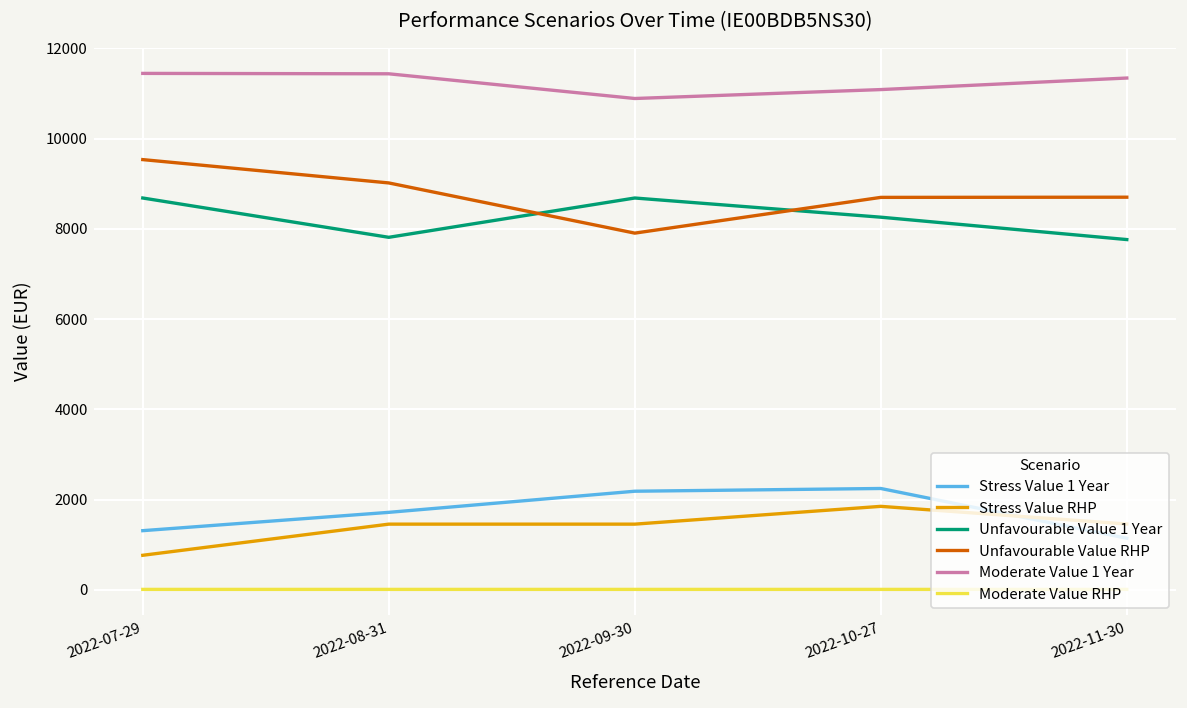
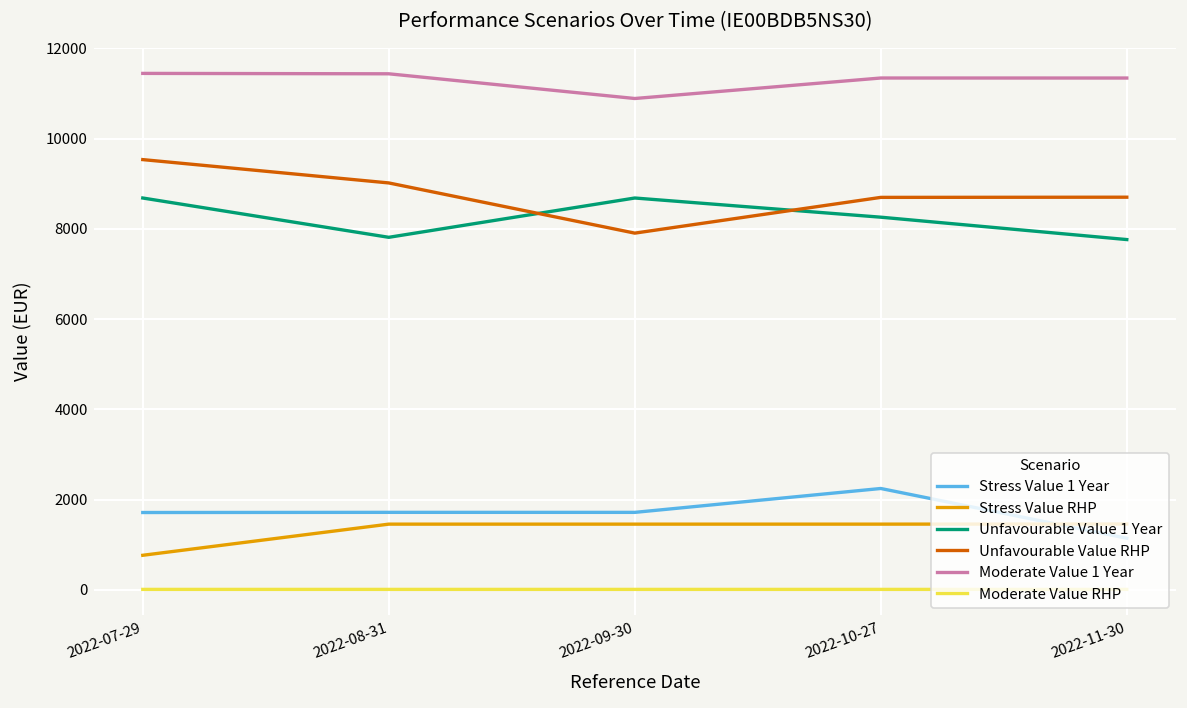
  {
    "Stress Value 1 Year": {
-     "2022-07-29": 1300,
+     "2022-07-29": 1700,
      "2022-08-31": 1700,
-     "2022-09-30": 2200,
+     "2022-09-30": 1700,
      "2022-10-27": 2200
    },
    "Stress Value RHP": {
      "2022-07-29": 800,
      "2022-08-31": 1500,
      "2022-09-30": 1500,
-     "2022-10-27": 1900
+     "2022-10-27": 1500
    },
    "Unfavourable Value 1 Year": {
      "2022-07-29": 8700,
      "2022-08-31": 7800,
      "2022-09-30": 8700,
      "2022-10-27": 8300,
      "2022-11-30": 7800
    },
    "Unfavourable Value RHP": {
      "2022-07-29": 9500,
      "2022-08-31": 9000,
      "2022-09-30": 7900,
      "2022-10-27": 8700,
      "2022-11-30": 8700
    },
    "Moderate Value 1 Year": {
      "2022-07-29": 11400,
      "2022-08-31": 11400,
      "2022-09-30": 10900,
-     "2022-10-27": 11100,
+     "2022-10-27": 11300,
      "2022-11-30": 11300
    },
    "Moderate Value RHP": {
      "2022-07-29": 0,
      "2022-08-31": 0,
      "2022-09-30": 0,
      "2022-10-27": 0
    }
  }
